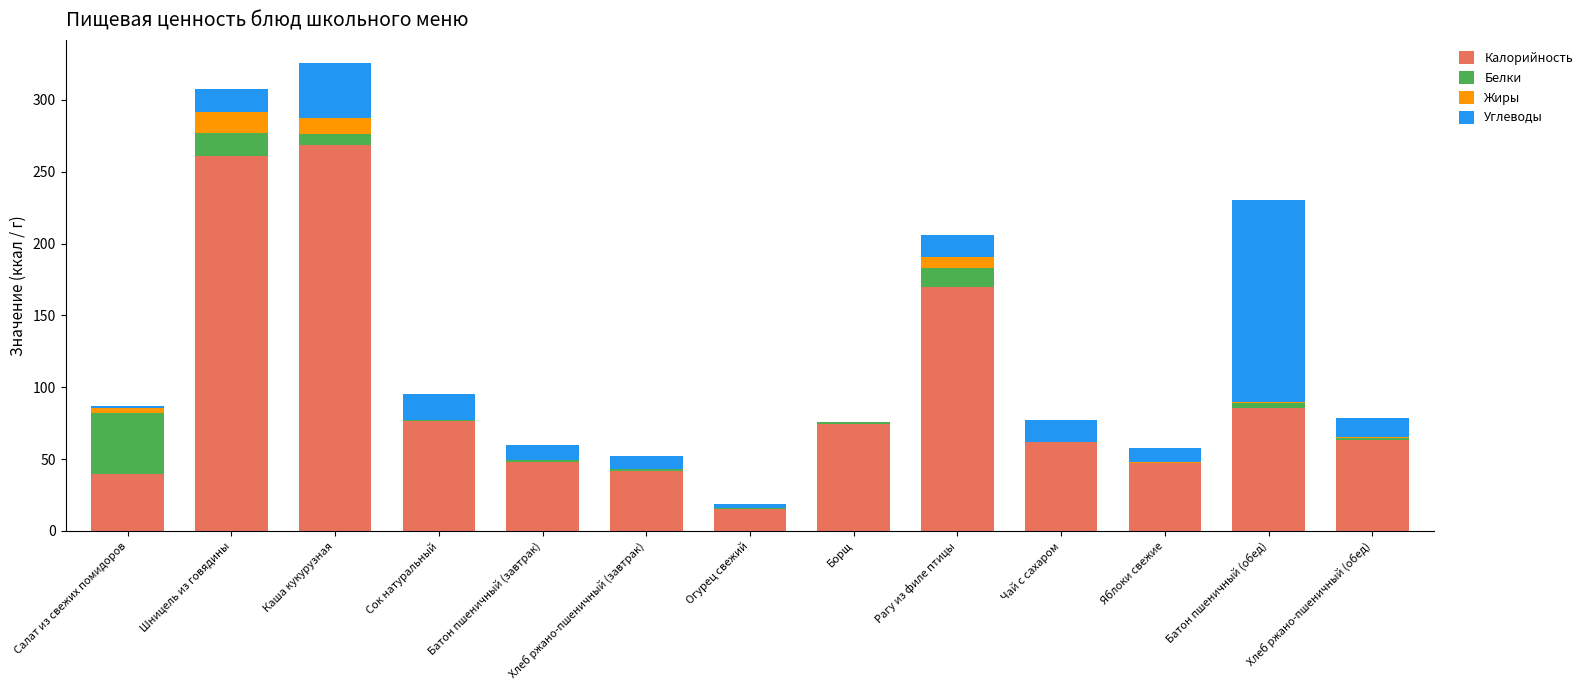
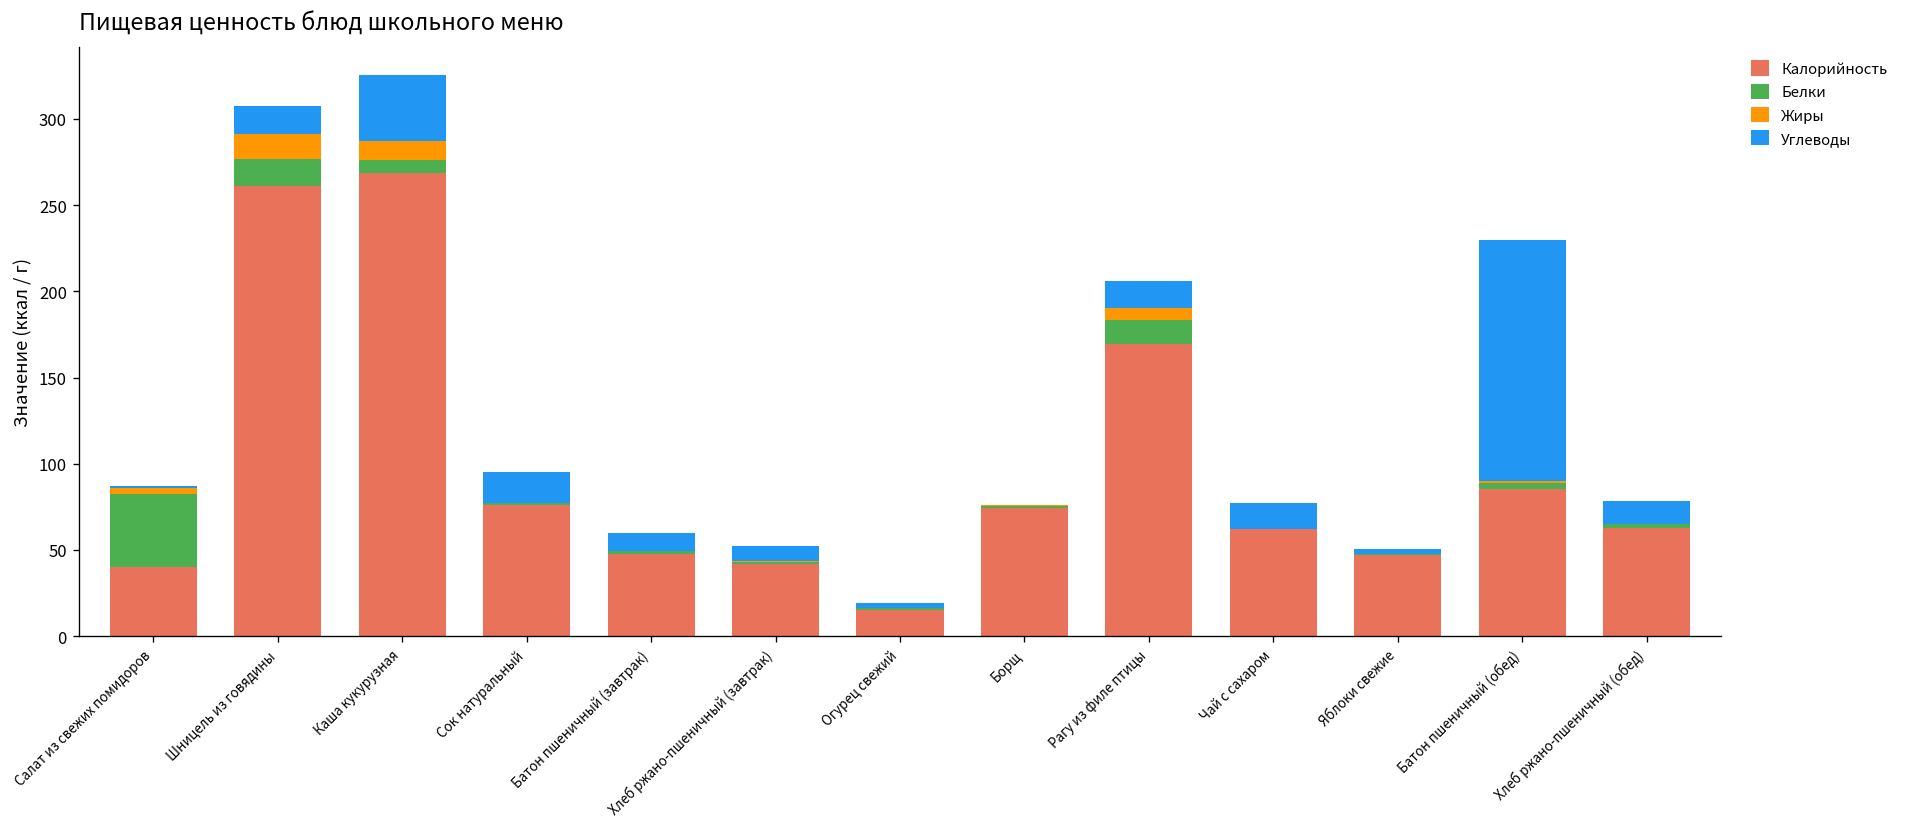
  {
    "Калорийность": {
      "Салат из свежих помидоров": 40,
      "Шницель из говядины": 261,
      "Каша кукурузная": 269,
      "Сок натуральный": 76,
      "Батон пшеничный (завтрак)": 48,
      "Хлеб ржано-пшеничный (завтрак)": 42,
      "Огурец свежий": 15,
      "Борщ": 74,
      "Рагу из филе птицы": 170,
      "Чай с сахаром": 62,
      "Яблоки свежие": 47,
      "Батон пшеничный (обед)": 85,
      "Хлеб ржано-пшеничный (обед)": 63
    },
    "Белки": {
      "Салат из свежих помидоров": 42,
      "Шницель из говядины": 16,
      "Каша кукурузная": 8,
      "Рагу из филе птицы": 13,
      "Батон пшеничный (обед)": 4,
      "Хлеб ржано-пшеничный (обед)": 2
    },
    "Жиры": {
      "Салат из свежих помидоров": 4,
      "Шницель из говядины": 14,
      "Каша кукурузная": 11,
      "Сок натуральный": 0,
      "Рагу из филе птицы": 7
    },
    "Углеводы": {
      "Шницель из говядины": 16,
      "Каша кукурузная": 38,
      "Сок натуральный": 18,
      "Батон пшеничный (завтрак)": 10,
      "Хлеб ржано-пшеничный (завтрак)": 9,
      "Огурец свежий": 3,
      "Рагу из филе птицы": 15,
      "Чай с сахаром": 15,
-     "Яблоки свежие": 10,
+     "Яблоки свежие": 3,
      "Батон пшеничный (обед)": 140,
      "Хлеб ржано-пшеничный (обед)": 14
    }
  }
